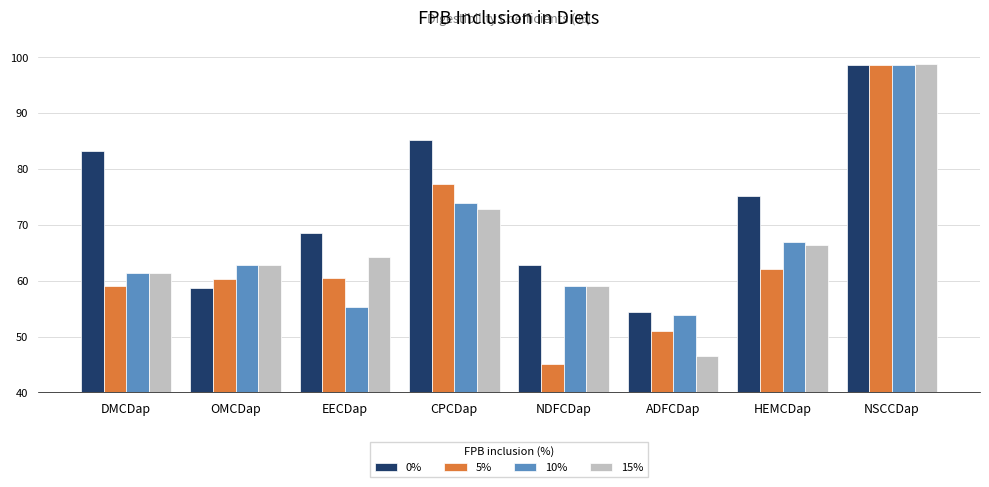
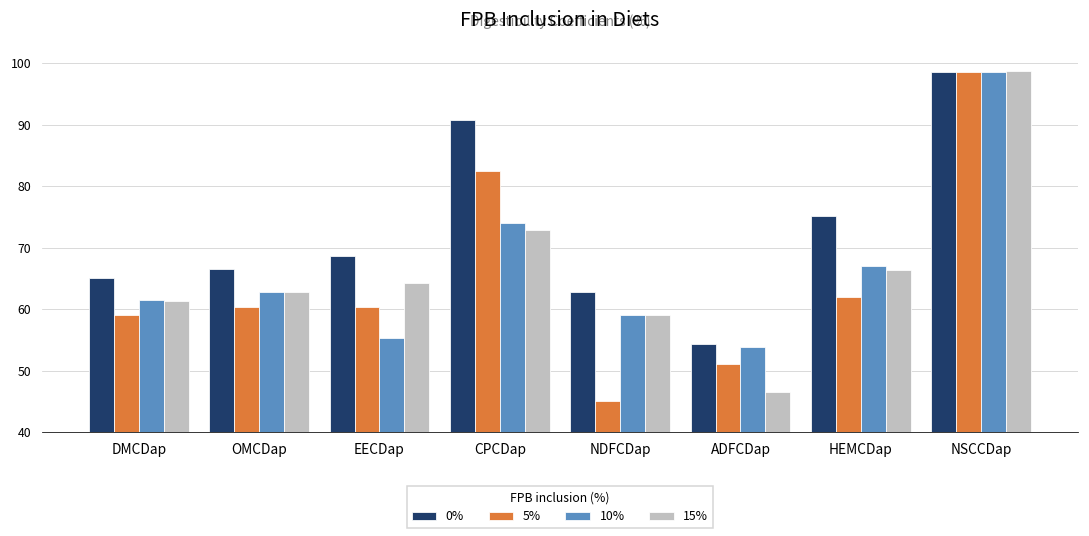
  {
    "0%": {
-     "DMCDap": 83,
-     "OMCDap": 59,
+     "DMCDap": 65,
+     "OMCDap": 66,
      "EECDap": 69,
-     "CPCDap": 85,
+     "CPCDap": 91,
      "NDFCDap": 63,
      "ADFCDap": 54,
      "HEMCDap": 75,
      "NSCCDap": 99
    },
    "5%": {
      "DMCDap": 59,
      "OMCDap": 60,
      "EECDap": 60,
-     "CPCDap": 77,
+     "CPCDap": 83,
      "NDFCDap": 45,
      "ADFCDap": 51,
      "HEMCDap": 62,
      "NSCCDap": 99
    },
    "10%": {
      "DMCDap": 61,
      "OMCDap": 63,
      "EECDap": 55,
      "CPCDap": 74,
      "NDFCDap": 59,
      "ADFCDap": 54,
      "HEMCDap": 67,
      "NSCCDap": 99
    },
    "15%": {
      "DMCDap": 61,
      "OMCDap": 63,
      "EECDap": 64,
      "CPCDap": 73,
      "NDFCDap": 59,
      "ADFCDap": 47,
      "HEMCDap": 66,
      "NSCCDap": 99
    }
  }
